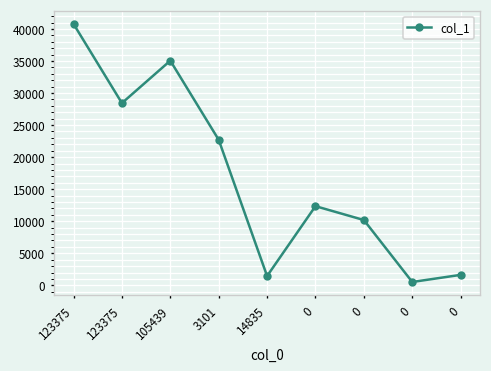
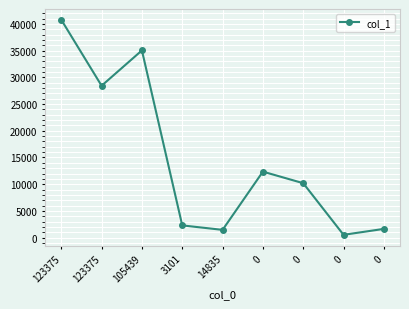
  {
    "105439": 35000,
-   "3101": 23000,
+   "3101": 2000,
    "14835": 1000
  }
